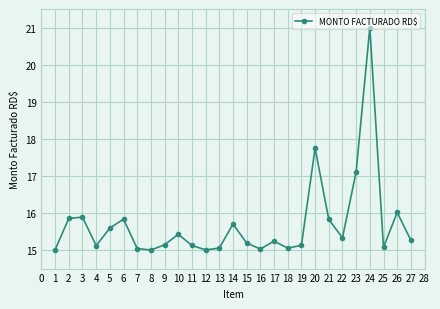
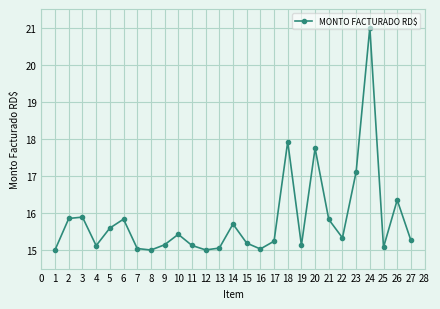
  {
    "1": 15.0,
    "2": 15.9,
    "3": 15.9,
    "4": 15.1,
    "5": 15.6,
    "6": 15.8,
    "7": 15.0,
    "8": 15.0,
    "9": 15.1,
    "10": 15.4,
    "11": 15.1,
    "12": 15.0,
    "13": 15.1,
    "14": 15.7,
    "15": 15.2,
    "16": 15.0,
    "17": 15.2,
-   "18": 15.1,
+   "18": 17.9,
    "19": 15.1,
    "20": 17.7,
    "21": 15.8,
    "22": 15.3,
    "23": 17.1,
    "25": 15.1,
-   "26": 16.0,
+   "26": 16.3,
    "27": 15.3
  }
